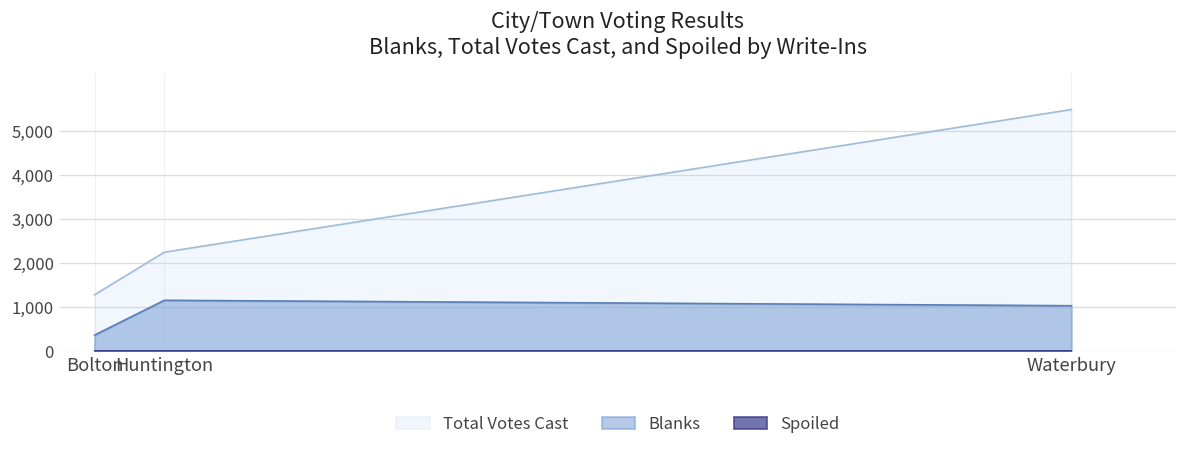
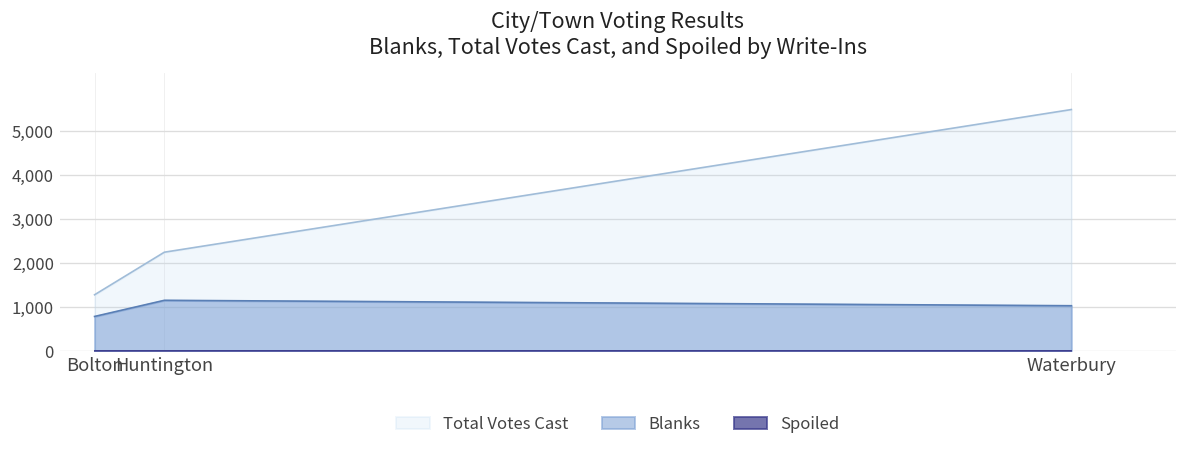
  {
    "Total Votes Cast": {
      "Bolton": "1,300",
      "Huntington": "2,200",
      "Waterbury": "5,500"
    },
    "Blanks": {
-     "Bolton": "400",
+     "Bolton": "800",
      "Huntington": "1,100",
      "Waterbury": "1,000"
    },
    "Spoiled": {
      "Bolton": "0",
      "Huntington": "0",
      "Waterbury": "0"
    }
  }
